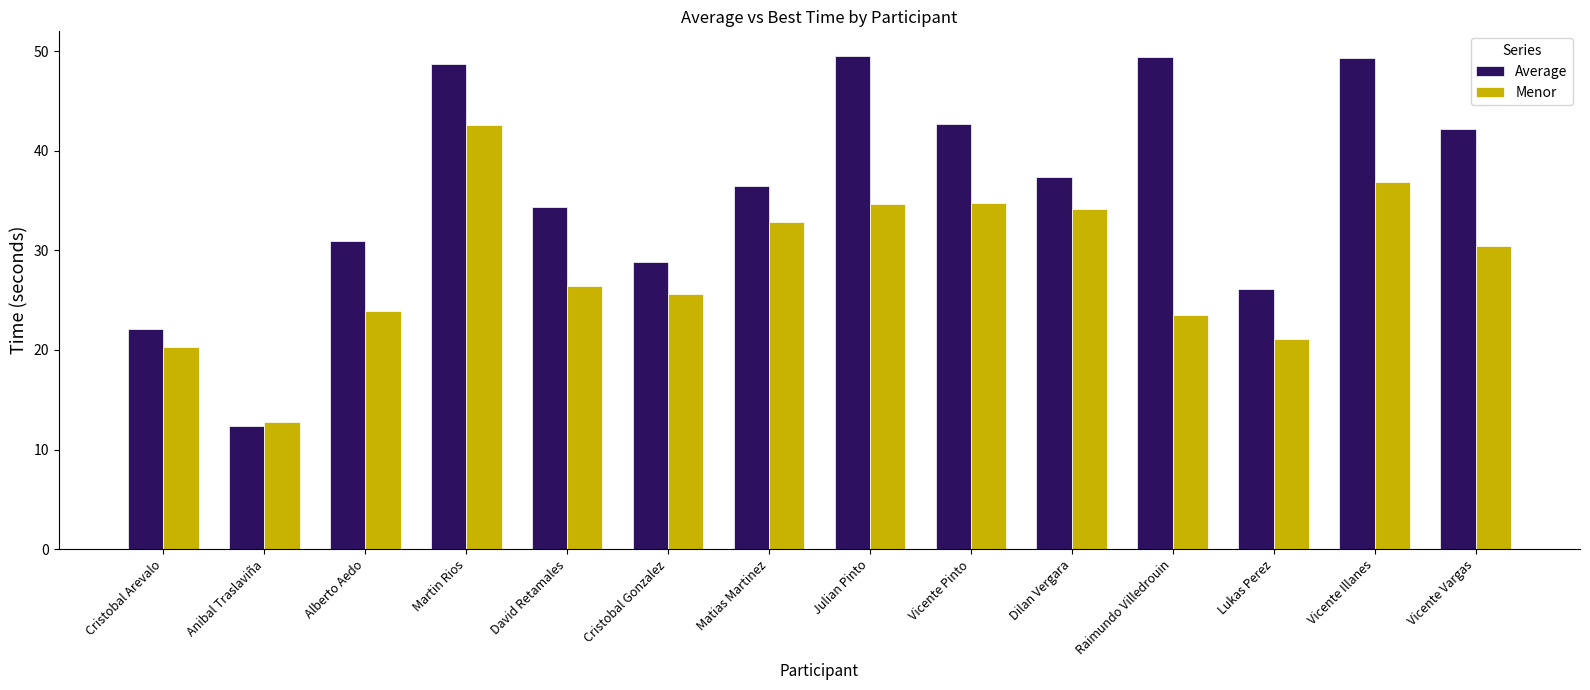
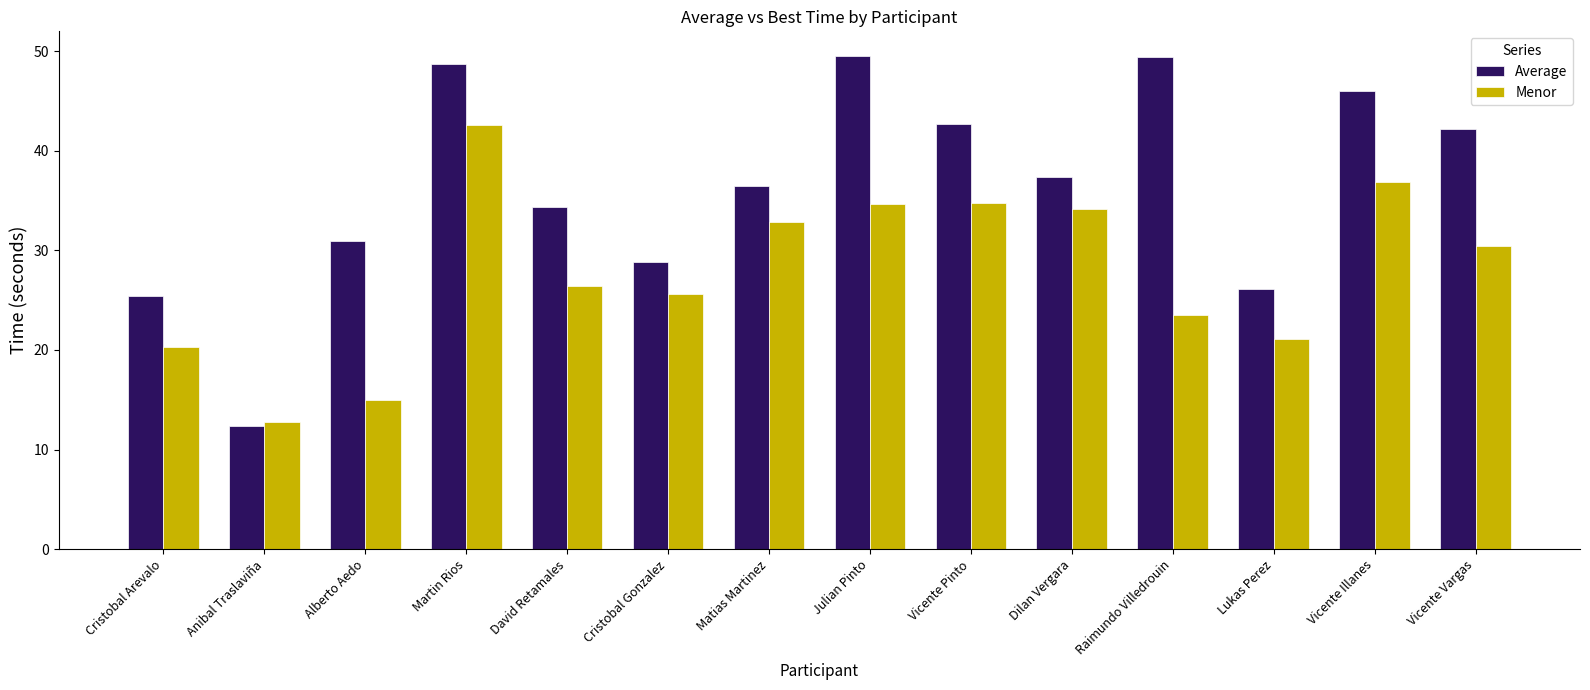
  {
    "Average": {
-     "Cristobal Arevalo": 22,
+     "Cristobal Arevalo": 25,
      "Anibal Traslaviña": 12,
      "Alberto Aedo": 31,
      "Martin Rios": 49,
      "David Retamales": 34,
      "Cristobal Gonzalez": 29,
      "Matias Martinez": 36,
      "Julian Pinto": 50,
      "Vicente Pinto": 43,
      "Dilan Vergara": 37,
      "Raimundo Villedrouin": 49,
      "Lukas Perez": 26,
-     "Vicente Illanes": 49,
+     "Vicente Illanes": 46,
      "Vicente Vargas": 42
    },
    "Menor": {
      "Cristobal Arevalo": 20,
      "Anibal Traslaviña": 13,
-     "Alberto Aedo": 24,
+     "Alberto Aedo": 15,
      "Martin Rios": 43,
      "David Retamales": 26,
      "Cristobal Gonzalez": 26,
      "Matias Martinez": 33,
      "Julian Pinto": 35,
      "Vicente Pinto": 35,
      "Dilan Vergara": 34,
      "Raimundo Villedrouin": 23,
      "Lukas Perez": 21,
      "Vicente Illanes": 37,
      "Vicente Vargas": 30
    }
  }
